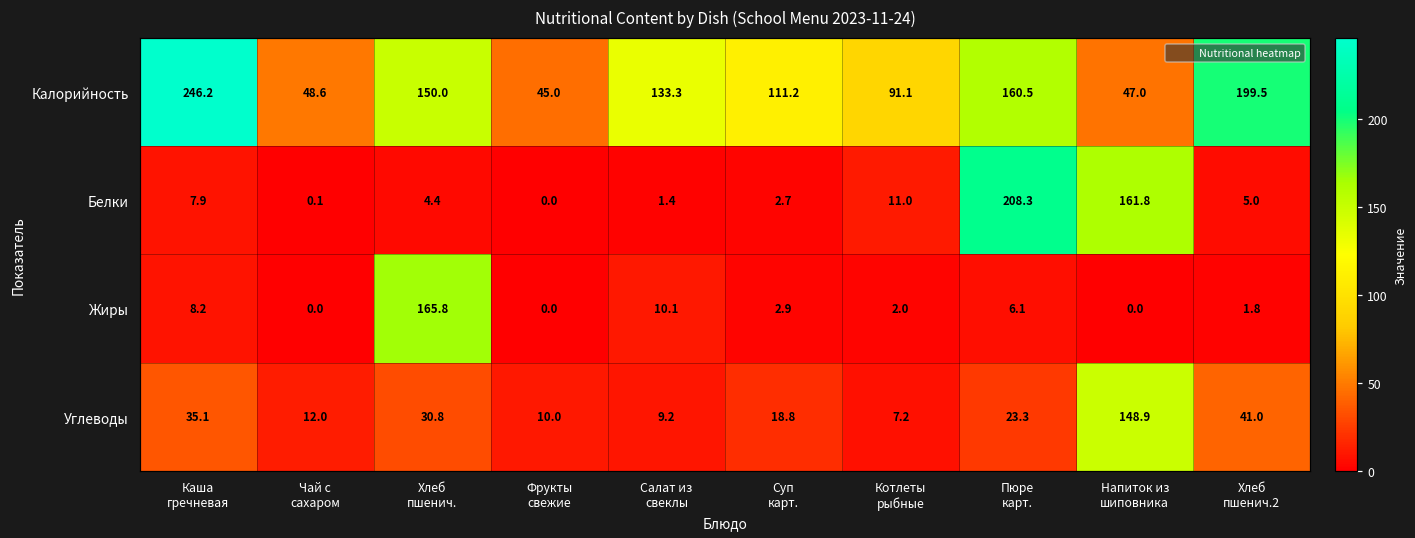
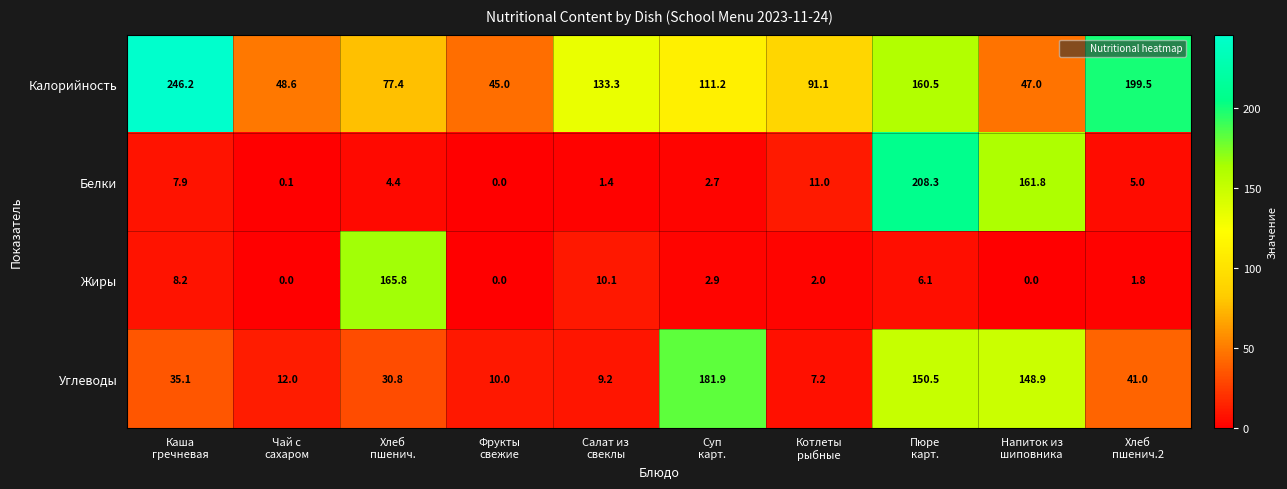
  {
    "Калорийность": {
      "Каша гречневая": 246.2,
      "Чай с сахаром": 48.6,
-     "Хлеб пшенич.": 150.0,
+     "Хлеб пшенич.": 77.4,
      "Фрукты свежие": 45.0,
      "Салат из свеклы": 133.3,
      "Суп карт.": 111.2,
      "Котлеты рыбные": 91.1,
      "Пюре карт.": 160.5,
      "Напиток из шиповника": 47.0,
      "Хлеб пшенич.2": 199.5
    },
    "Белки": {
      "Каша гречневая": 7.9,
      "Чай с сахаром": 0.1,
      "Хлеб пшенич.": 4.4,
      "Фрукты свежие": 0.0,
      "Салат из свеклы": 1.4,
      "Суп карт.": 2.7,
      "Котлеты рыбные": 11.0,
      "Пюре карт.": 208.3,
      "Напиток из шиповника": 161.8,
      "Хлеб пшенич.2": 5.0
    },
    "Жиры": {
      "Каша гречневая": 8.2,
      "Чай с сахаром": 0.0,
      "Хлеб пшенич.": 165.8,
      "Фрукты свежие": 0.0,
      "Салат из свеклы": 10.1,
      "Суп карт.": 2.9,
      "Котлеты рыбные": 2.0,
      "Пюре карт.": 6.1,
      "Напиток из шиповника": 0.0,
      "Хлеб пшенич.2": 1.8
    },
    "Углеводы": {
      "Каша гречневая": 35.1,
      "Чай с сахаром": 12.0,
      "Хлеб пшенич.": 30.8,
      "Фрукты свежие": 10.0,
      "Салат из свеклы": 9.2,
-     "Суп карт.": 18.8,
+     "Суп карт.": 181.9,
      "Котлеты рыбные": 7.2,
-     "Пюре карт.": 23.3,
+     "Пюре карт.": 150.5,
      "Напиток из шиповника": 148.9,
      "Хлеб пшенич.2": 41.0
    }
  }
